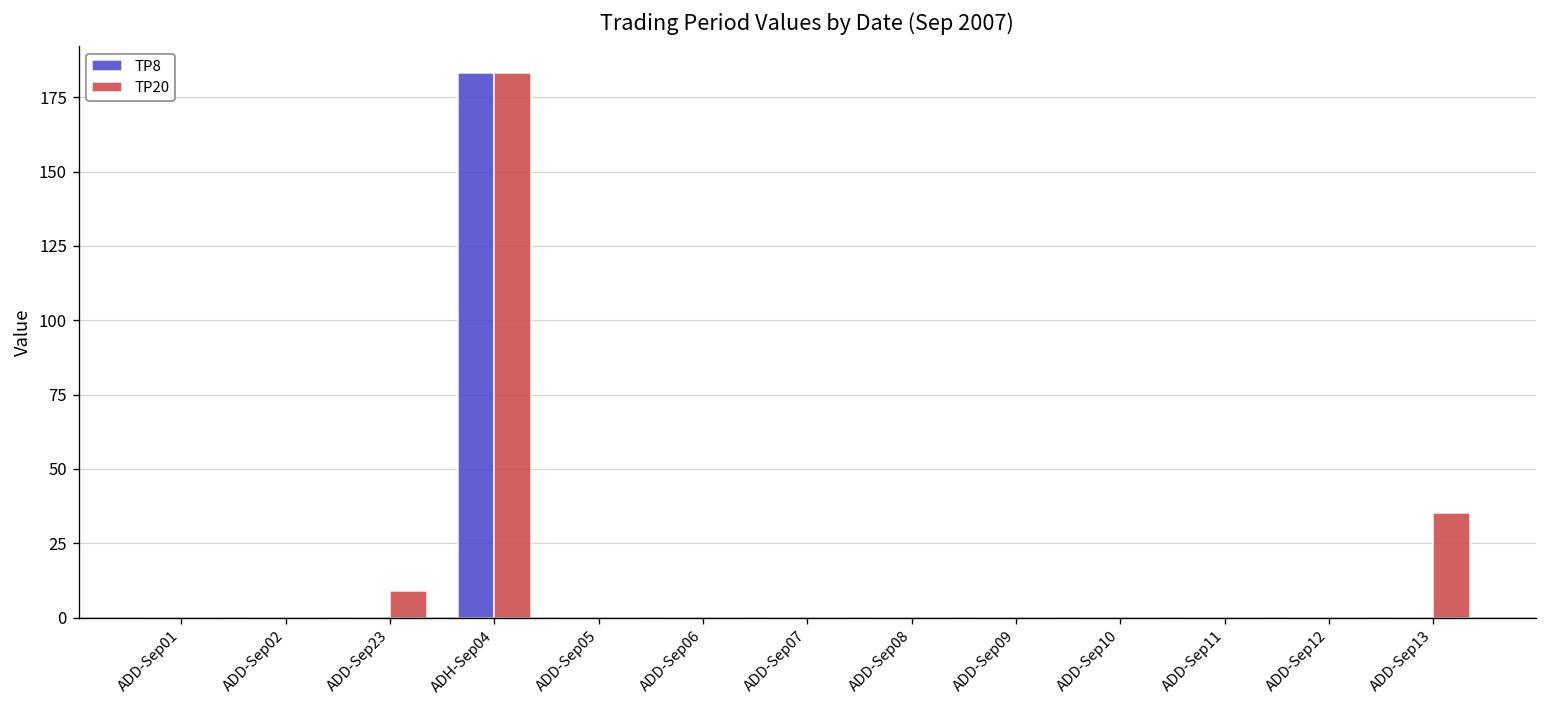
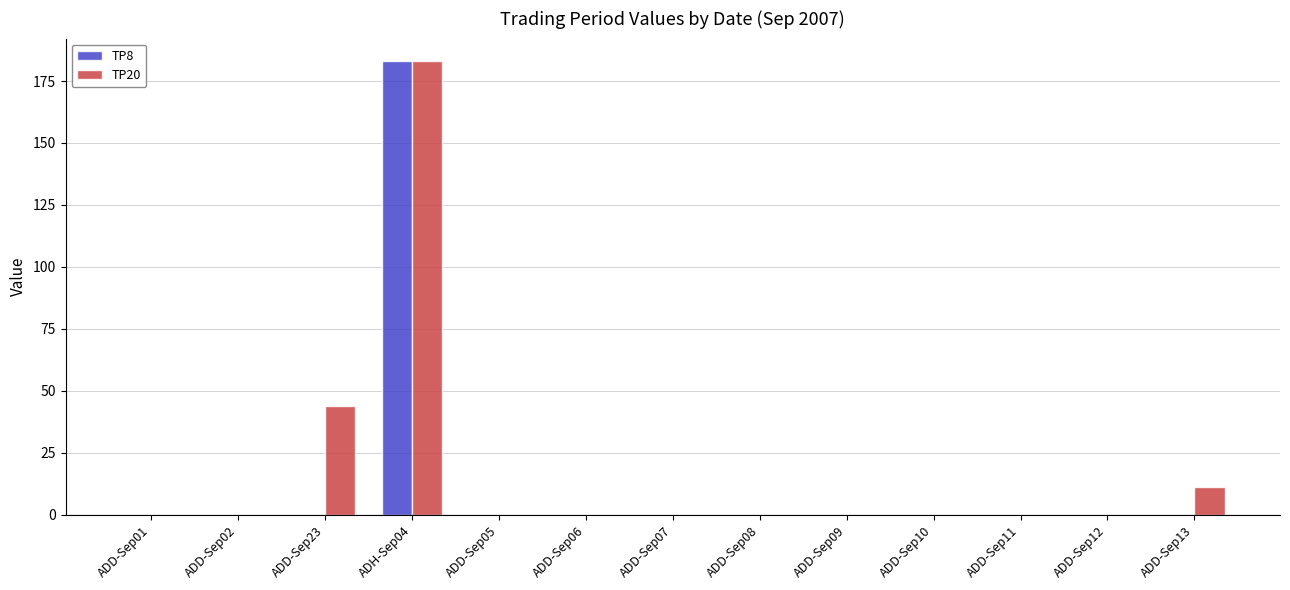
  {
    "TP8": {
      "ADD-Sep01": 0,
      "ADD-Sep02": 0,
      "ADD-Sep23": 0,
      "ADH-Sep04": 183,
      "ADD-Sep05": 0,
      "ADD-Sep06": 0,
      "ADD-Sep07": 0,
      "ADD-Sep08": 0,
      "ADD-Sep09": 0,
      "ADD-Sep10": 0,
      "ADD-Sep11": 0,
      "ADD-Sep12": 0,
      "ADD-Sep13": 0
    },
    "TP20": {
      "ADD-Sep01": 0,
      "ADD-Sep02": 0,
-     "ADD-Sep23": 9,
+     "ADD-Sep23": 44,
      "ADH-Sep04": 183,
      "ADD-Sep05": 0,
      "ADD-Sep06": 0,
      "ADD-Sep07": 0,
      "ADD-Sep08": 0,
      "ADD-Sep09": 0,
      "ADD-Sep10": 0,
      "ADD-Sep11": 0,
      "ADD-Sep12": 0,
-     "ADD-Sep13": 35
+     "ADD-Sep13": 11
    }
  }
